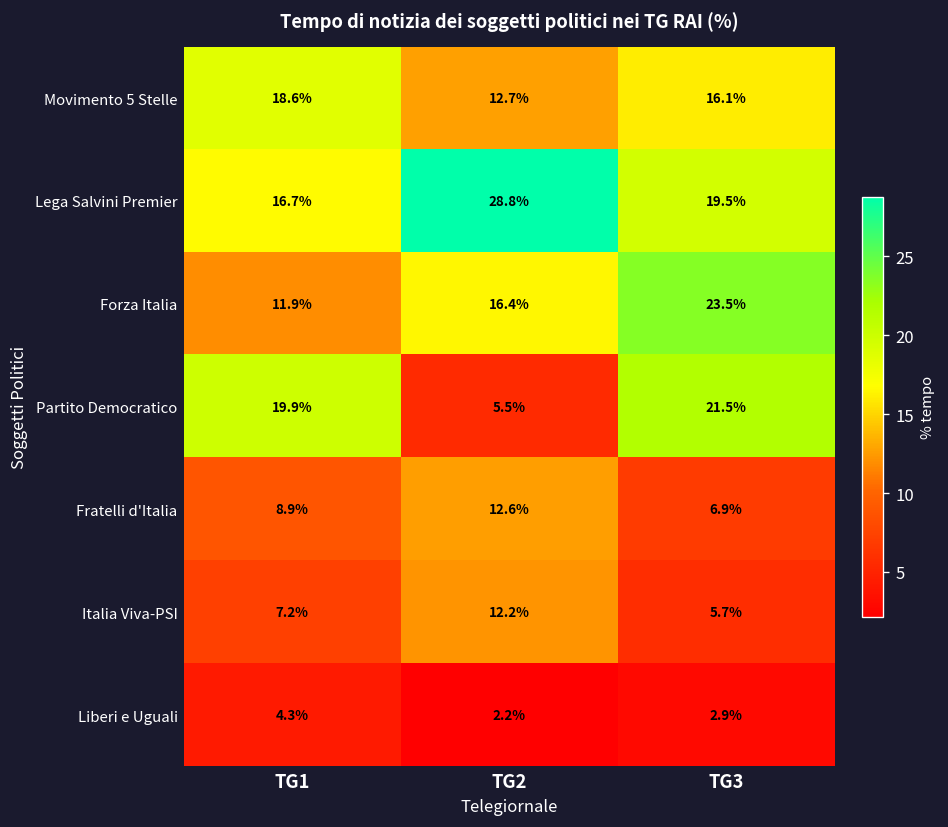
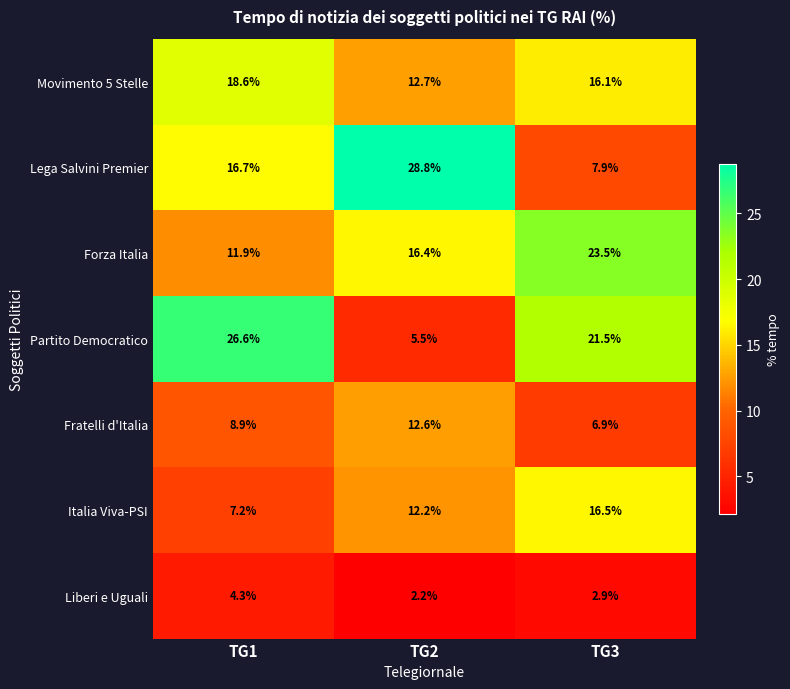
  {
    "Movimento 5 Stelle": {
      "TG1": "18.6%",
      "TG2": "12.7%",
      "TG3": "16.1%"
    },
    "Lega Salvini Premier": {
      "TG1": "16.7%",
      "TG2": "28.8%",
-     "TG3": "19.5%"
+     "TG3": "7.9%"
    },
    "Forza Italia": {
      "TG1": "11.9%",
      "TG2": "16.4%",
      "TG3": "23.5%"
    },
    "Partito Democratico": {
-     "TG1": "19.9%",
+     "TG1": "26.6%",
      "TG2": "5.5%",
      "TG3": "21.5%"
    },
    "Fratelli d'Italia": {
      "TG1": "8.9%",
      "TG2": "12.6%",
      "TG3": "6.9%"
    },
    "Italia Viva-PSI": {
      "TG1": "7.2%",
      "TG2": "12.2%",
-     "TG3": "5.7%"
+     "TG3": "16.5%"
    },
    "Liberi e Uguali": {
      "TG1": "4.3%",
      "TG2": "2.2%",
      "TG3": "2.9%"
    }
  }
